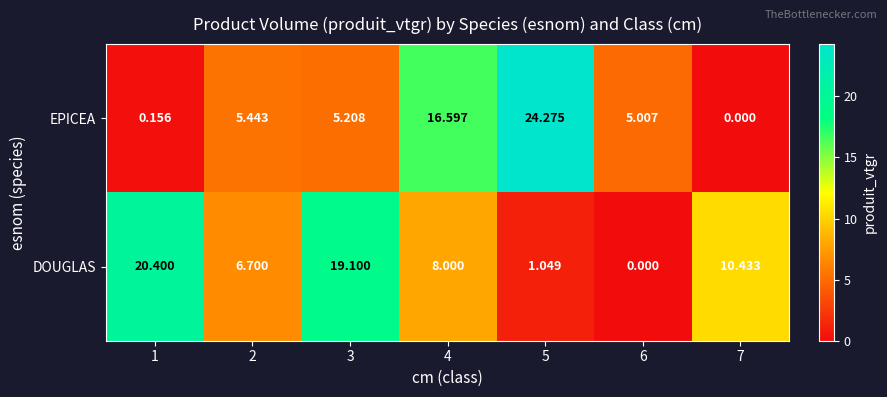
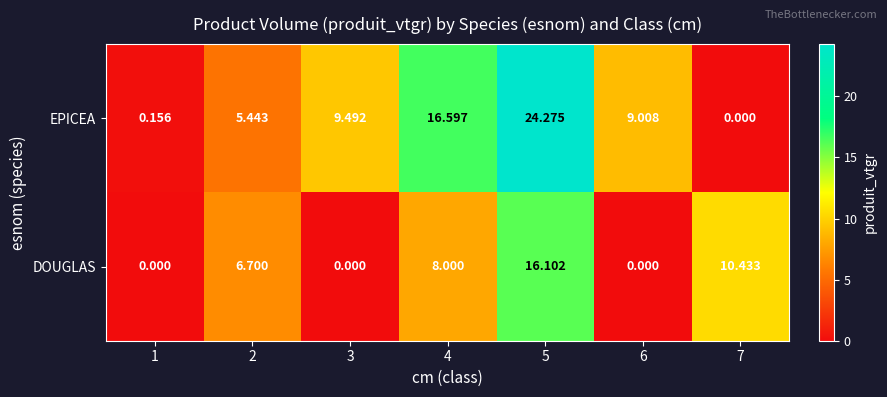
  {
    "EPICEA": {
      "1": 0.156,
      "2": 5.443,
-     "3": 5.208,
+     "3": 9.492,
      "4": 16.597,
      "5": 24.275,
-     "6": 5.007,
+     "6": 9.008,
      "7": 0.000
    },
    "DOUGLAS": {
-     "1": 20.400,
+     "1": 0.000,
      "2": 6.700,
-     "3": 19.100,
+     "3": 0.000,
      "4": 8.000,
-     "5": 1.049,
+     "5": 16.102,
      "6": 0.000,
      "7": 10.433
    }
  }
